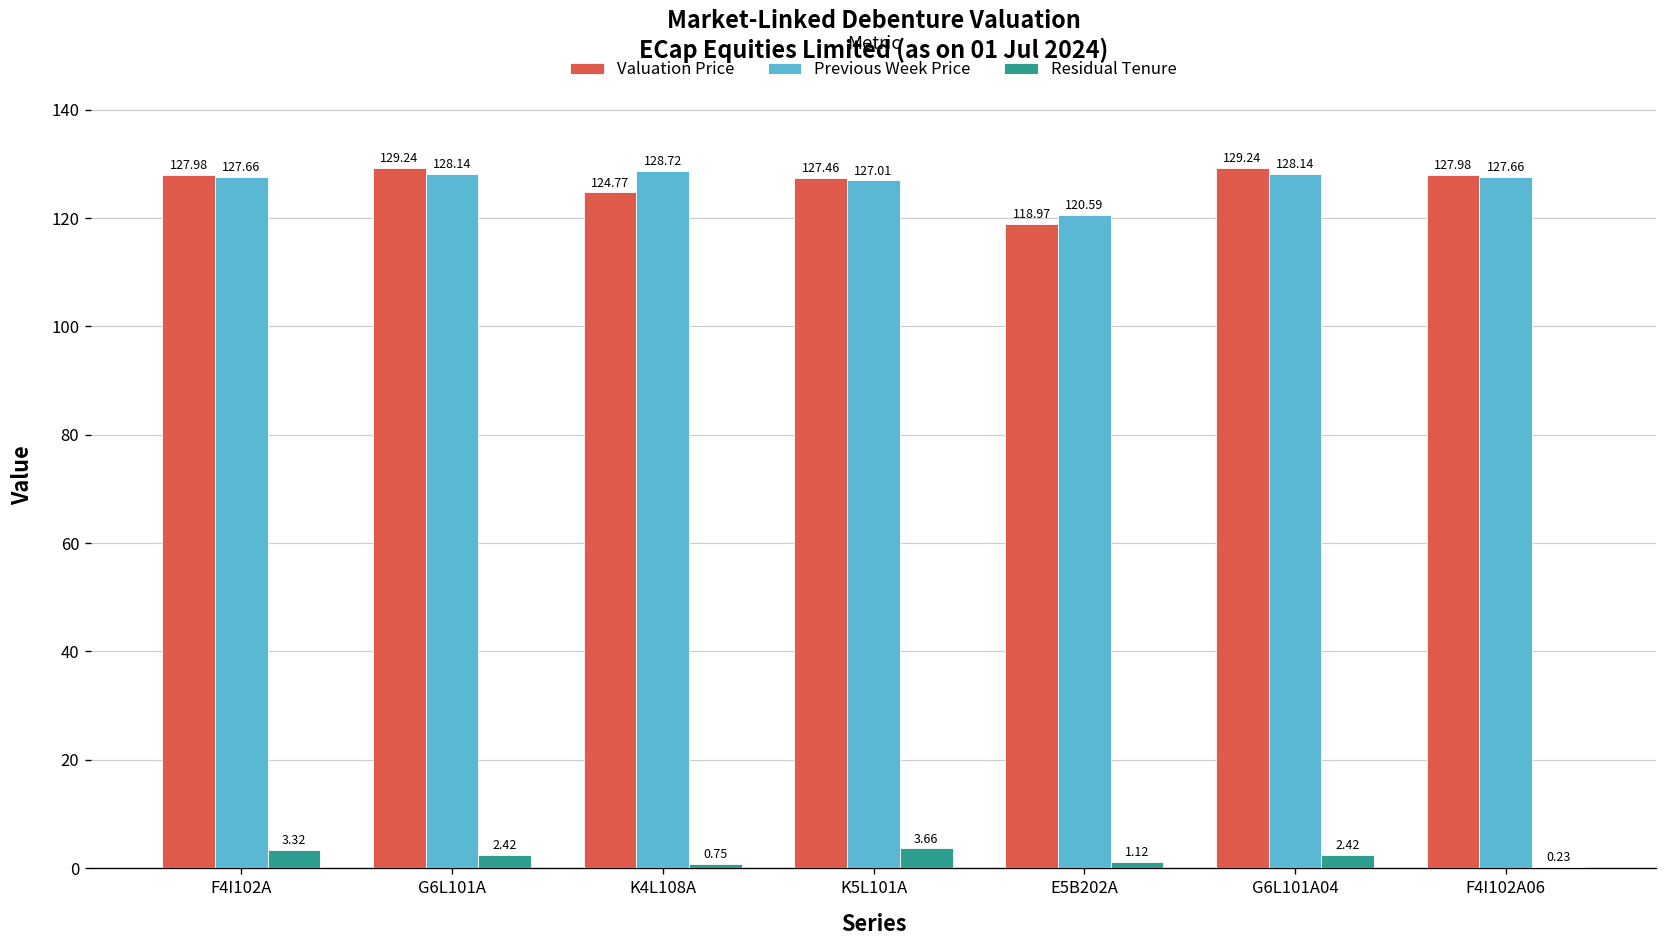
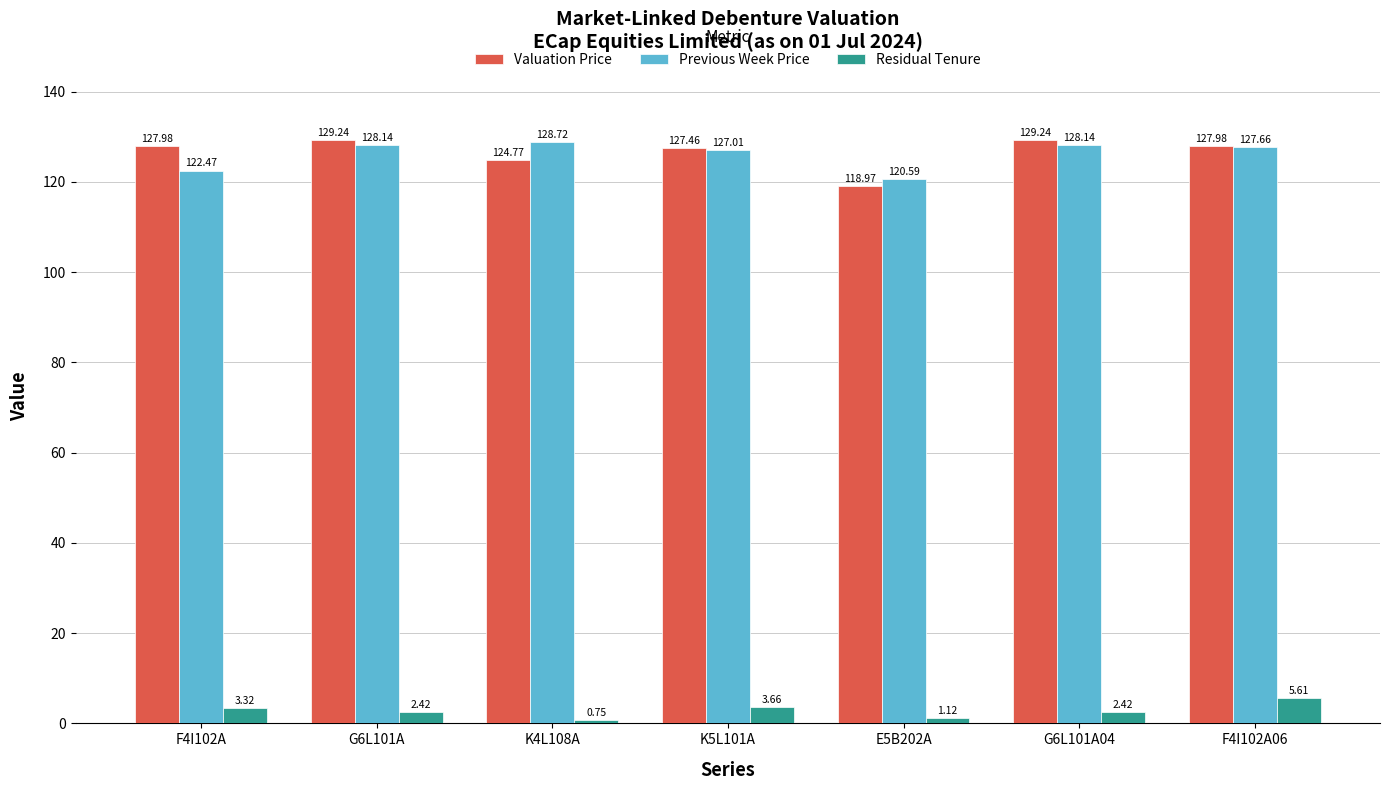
  {
    "Valuation Price": {
      "F4I102A": 127.98,
      "G6L101A": 129.24,
      "K4L108A": 124.77,
      "K5L101A": 127.46,
      "E5B202A": 118.97,
      "G6L101A04": 129.24,
      "F4I102A06": 127.98
    },
    "Previous Week Price": {
-     "F4I102A": 127.66,
+     "F4I102A": 122.47,
      "G6L101A": 128.14,
      "K4L108A": 128.72,
      "K5L101A": 127.01,
      "E5B202A": 120.59,
      "G6L101A04": 128.14,
      "F4I102A06": 127.66
    },
    "Residual Tenure": {
      "F4I102A": 3.32,
      "G6L101A": 2.42,
      "K4L108A": 0.75,
      "K5L101A": 3.66,
      "E5B202A": 1.12,
      "G6L101A04": 2.42,
-     "F4I102A06": 0.23
+     "F4I102A06": 5.61
    }
  }
